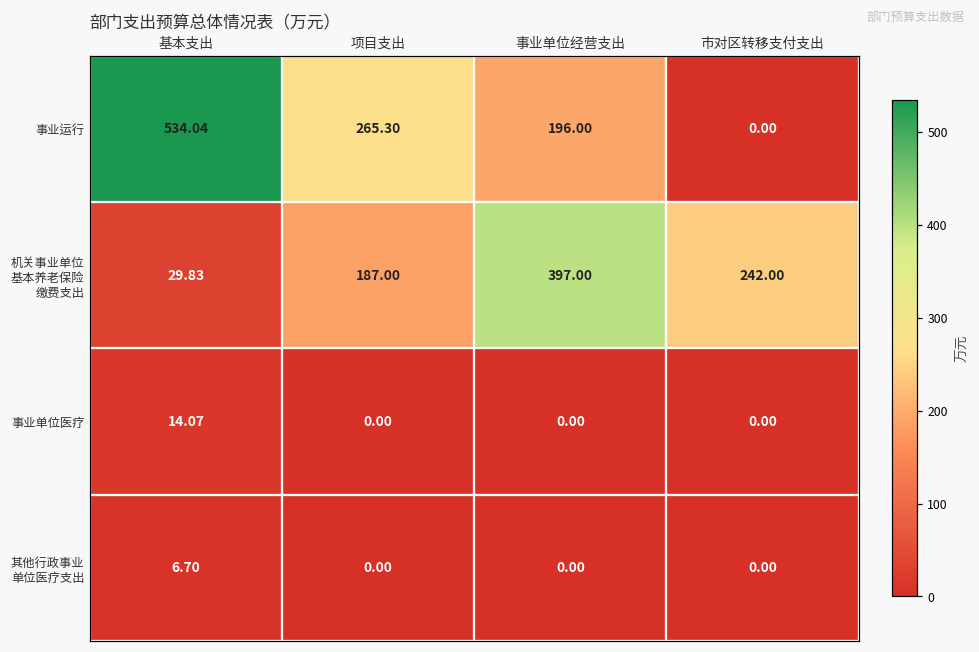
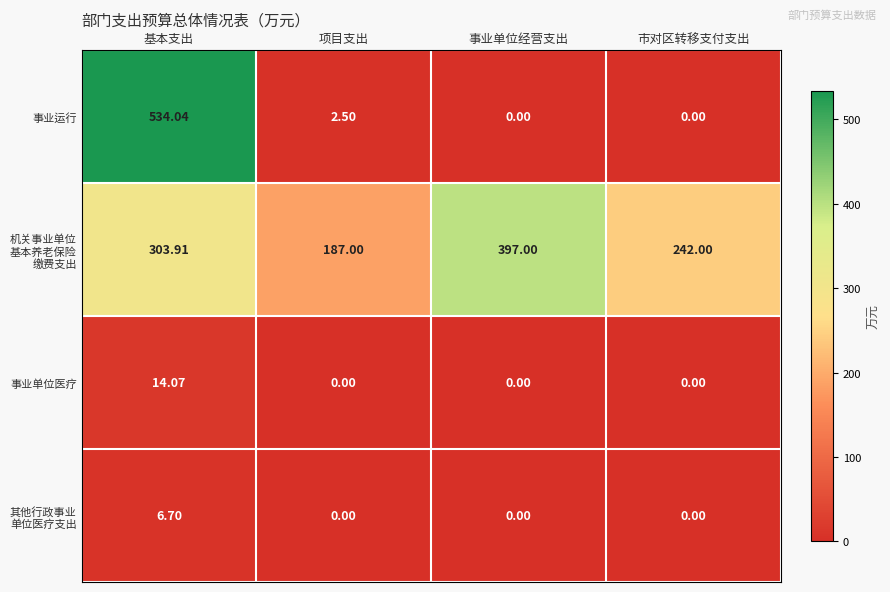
  {
    "事业运行": {
      "基本支出": 534.04,
-     "项目支出": 265.30,
-     "事业单位经营支出": 196.00,
+     "项目支出": 2.50,
+     "事业单位经营支出": 0.00,
      "市对区转移支付支出": 0.00
    },
    "机关事业单位 基本养老保险 缴费支出": {
-     "基本支出": 29.83,
+     "基本支出": 303.91,
      "项目支出": 187.00,
      "事业单位经营支出": 397.00,
      "市对区转移支付支出": 242.00
    },
    "事业单位医疗": {
      "基本支出": 14.07,
      "项目支出": 0.00,
      "事业单位经营支出": 0.00,
      "市对区转移支付支出": 0.00
    },
    "其他行政事业 单位医疗支出": {
      "基本支出": 6.70,
      "项目支出": 0.00,
      "事业单位经营支出": 0.00,
      "市对区转移支付支出": 0.00
    }
  }
